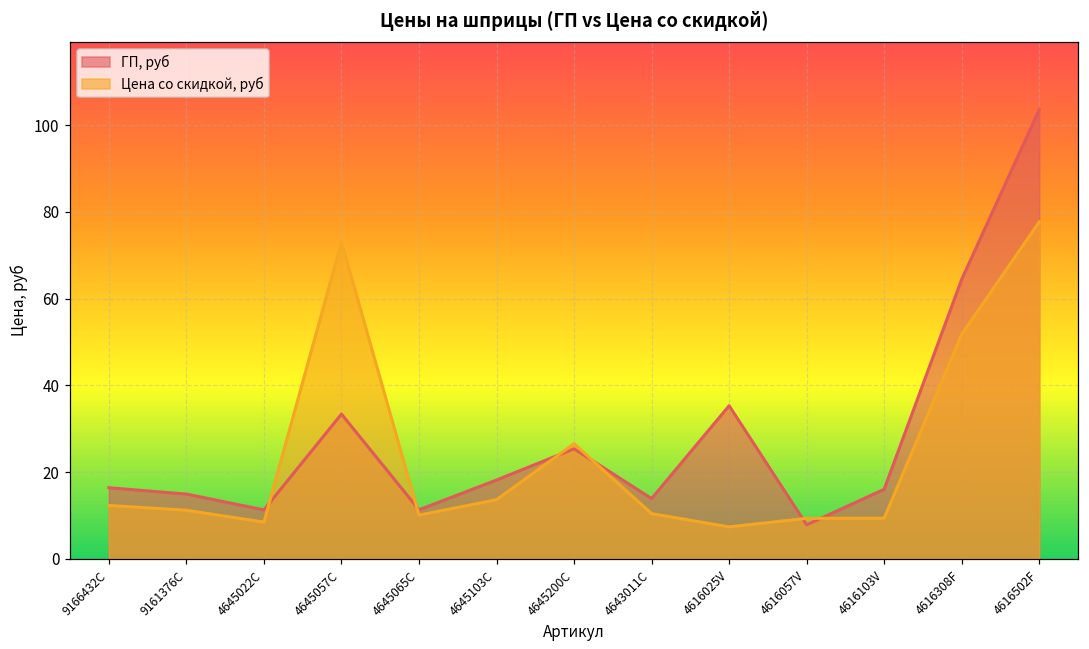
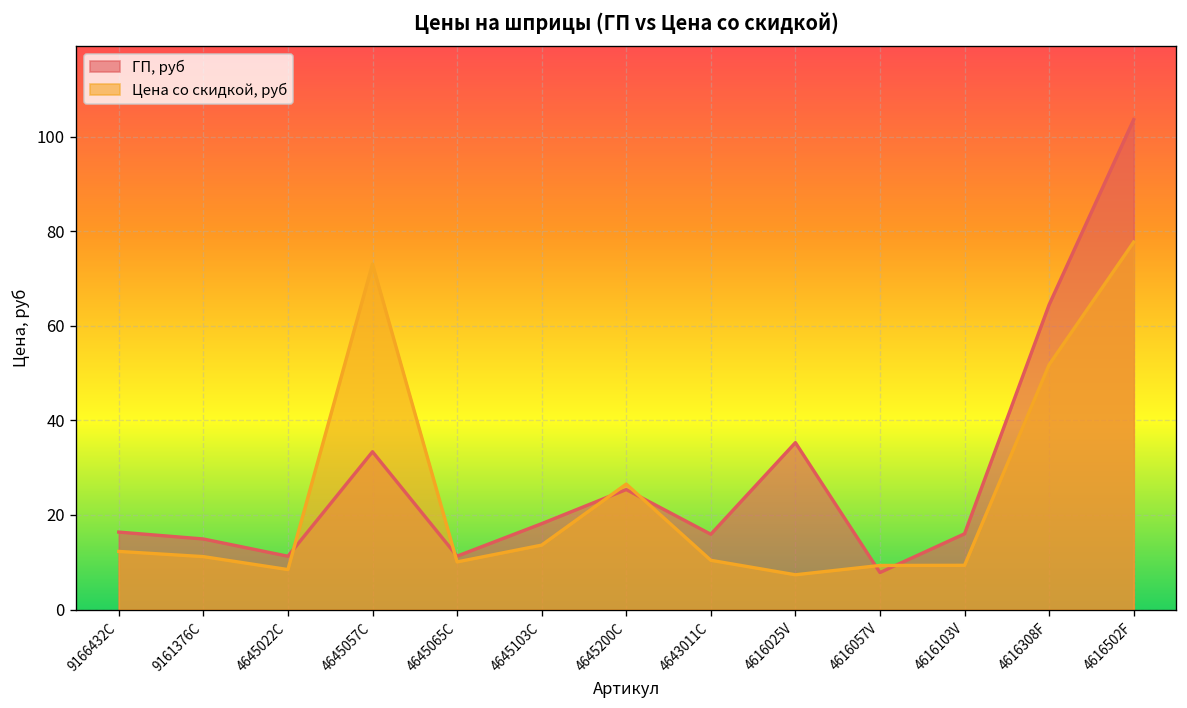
  {
    "ГП, руб": {
      "9166432C": 16,
      "9161376C": 15,
      "4645022C": 11,
      "4645057C": 33,
      "4645065C": 11,
      "4645103C": 18,
      "4645200C": 25,
-     "4643011C": 14,
+     "4643011C": 16,
      "4616025V": 35,
      "4616057V": 8,
      "4616103V": 16,
      "4616308F": 64,
      "4616502F": 104
    },
    "Цена со скидкой, руб": {
      "9166432C": 12,
      "9161376C": 11,
      "4645022C": 8,
      "4645057C": 73,
      "4645065C": 10,
      "4645103C": 14,
      "4645200C": 27,
      "4643011C": 10,
      "4616025V": 7,
      "4616057V": 9,
      "4616103V": 9,
      "4616308F": 52,
      "4616502F": 78
    }
  }
